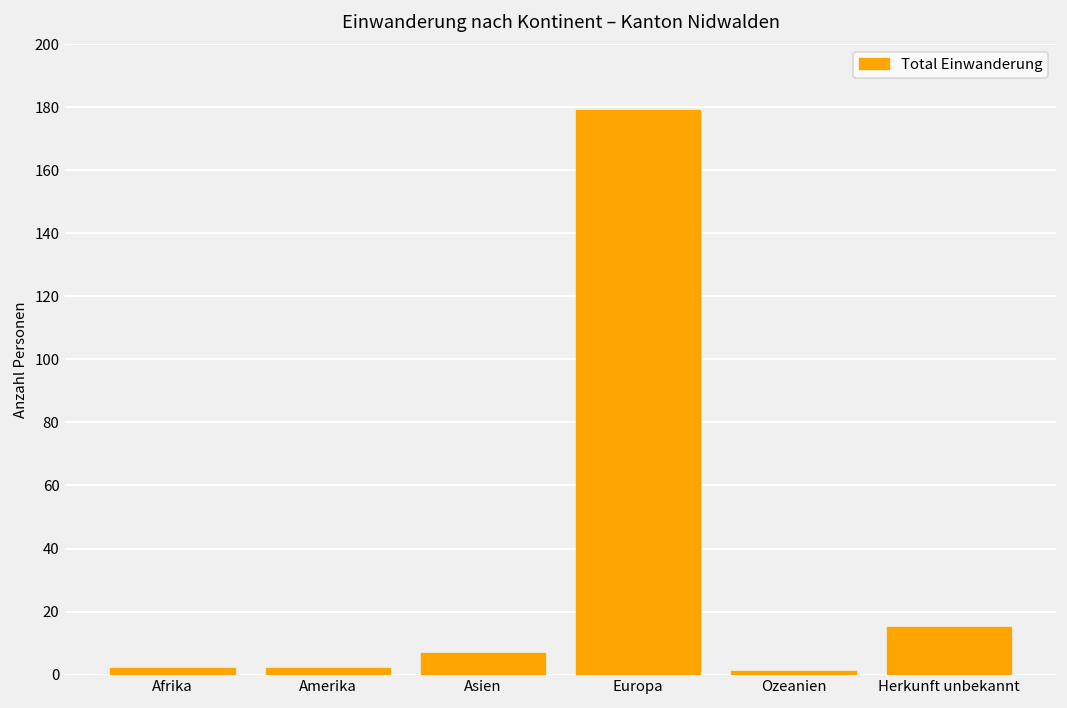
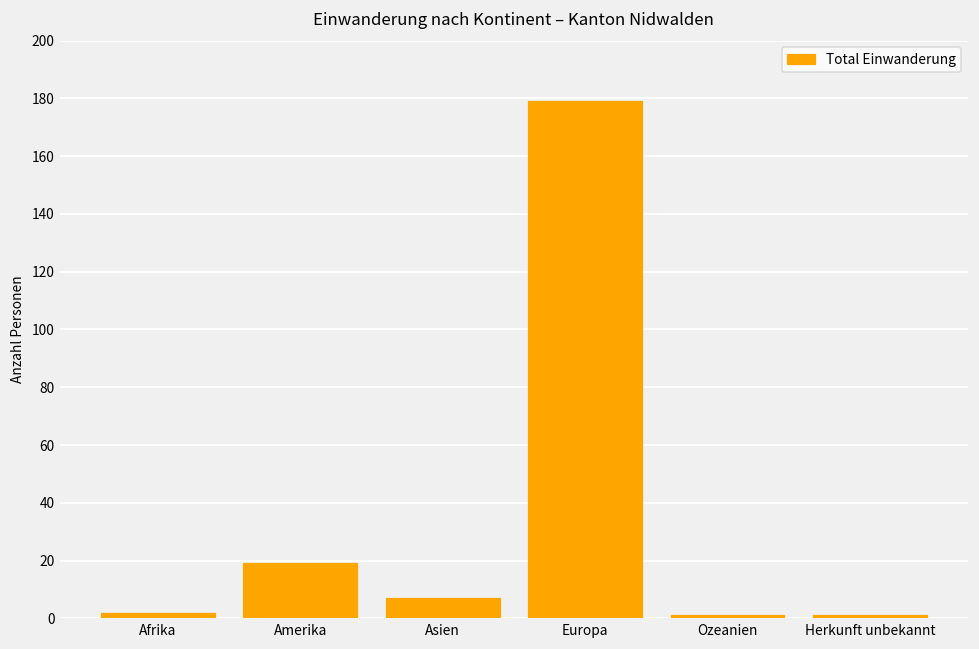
  {
    "Afrika": 2,
-   "Amerika": 2,
+   "Amerika": 19,
    "Asien": 7,
    "Europa": 179,
    "Ozeanien": 1,
-   "Herkunft unbekannt": 15
+   "Herkunft unbekannt": 1
  }
